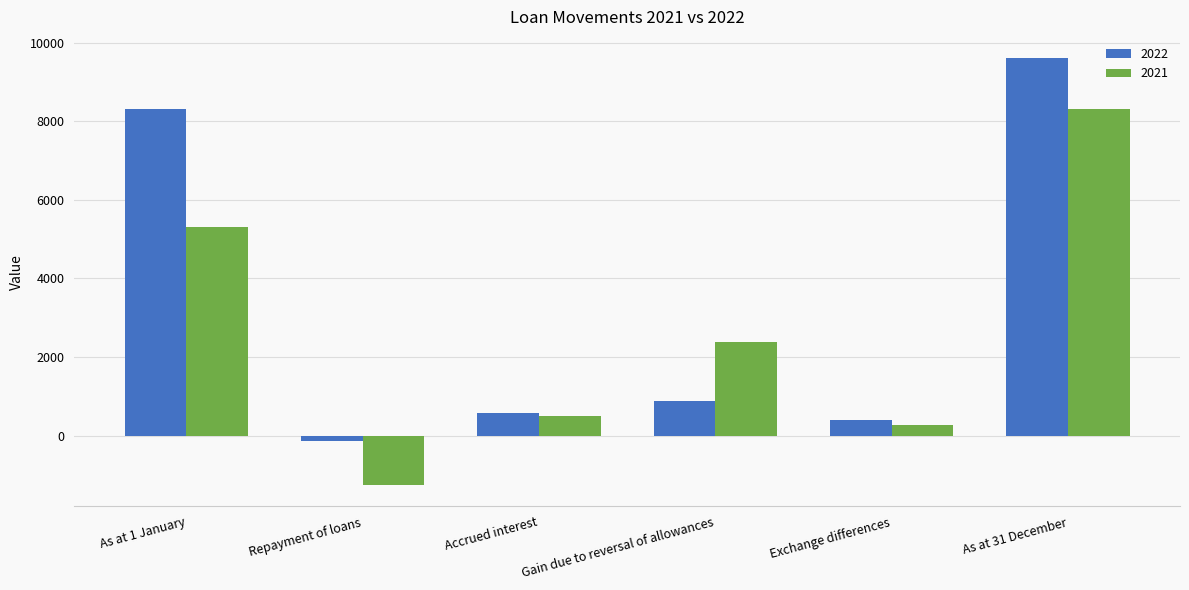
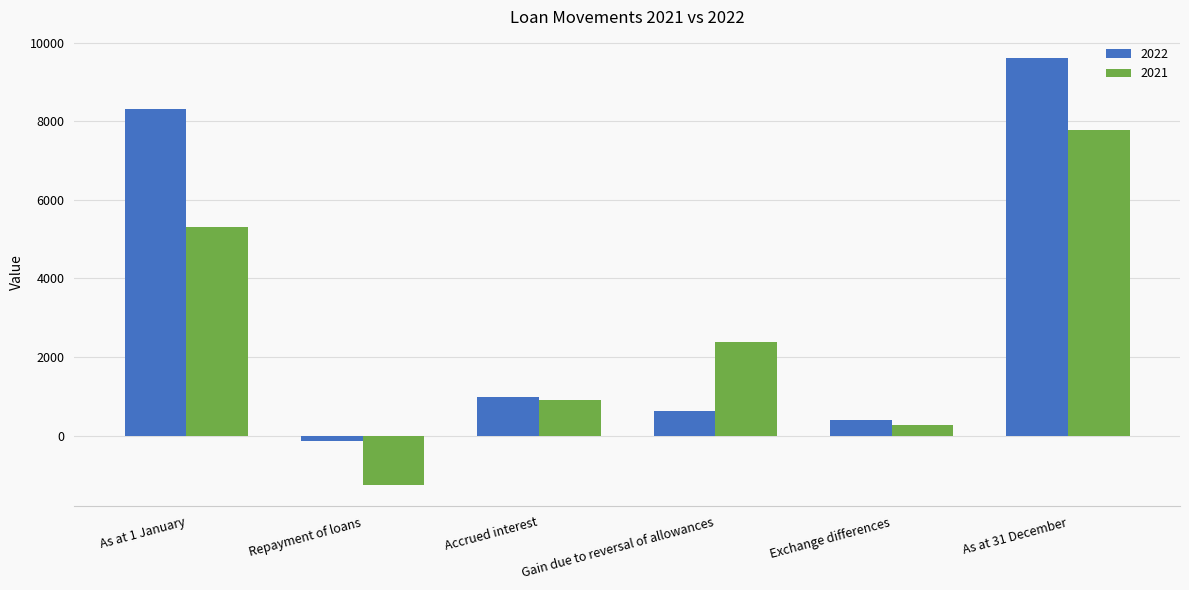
  {
    "2022": {
      "As at 1 January": 8300,
      "Repayment of loans": -100,
-     "Accrued interest": 600,
-     "Gain due to reversal of allowances": 900,
+     "Accrued interest": 1000,
+     "Gain due to reversal of allowances": 600,
      "Exchange differences": 400,
      "As at 31 December": 9600
    },
    "2021": {
      "As at 1 January": 5300,
      "Repayment of loans": -1300,
-     "Accrued interest": 500,
+     "Accrued interest": 900,
      "Gain due to reversal of allowances": 2400,
      "Exchange differences": 300,
-     "As at 31 December": 8300
+     "As at 31 December": 7800
    }
  }
